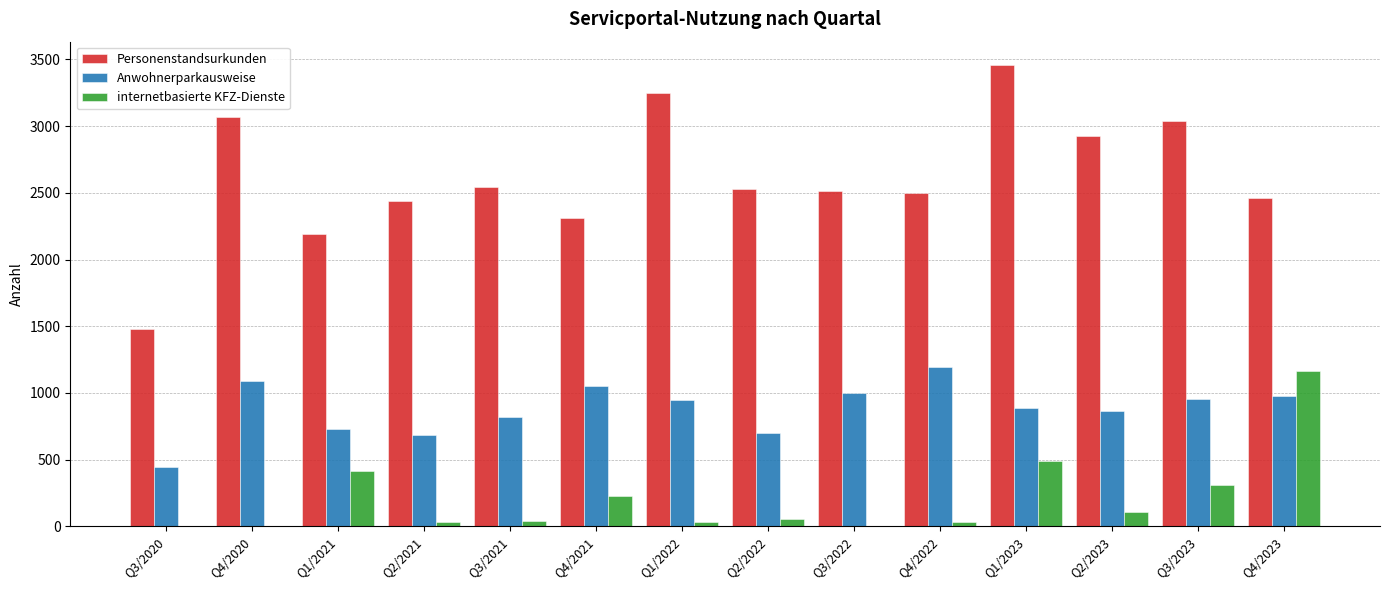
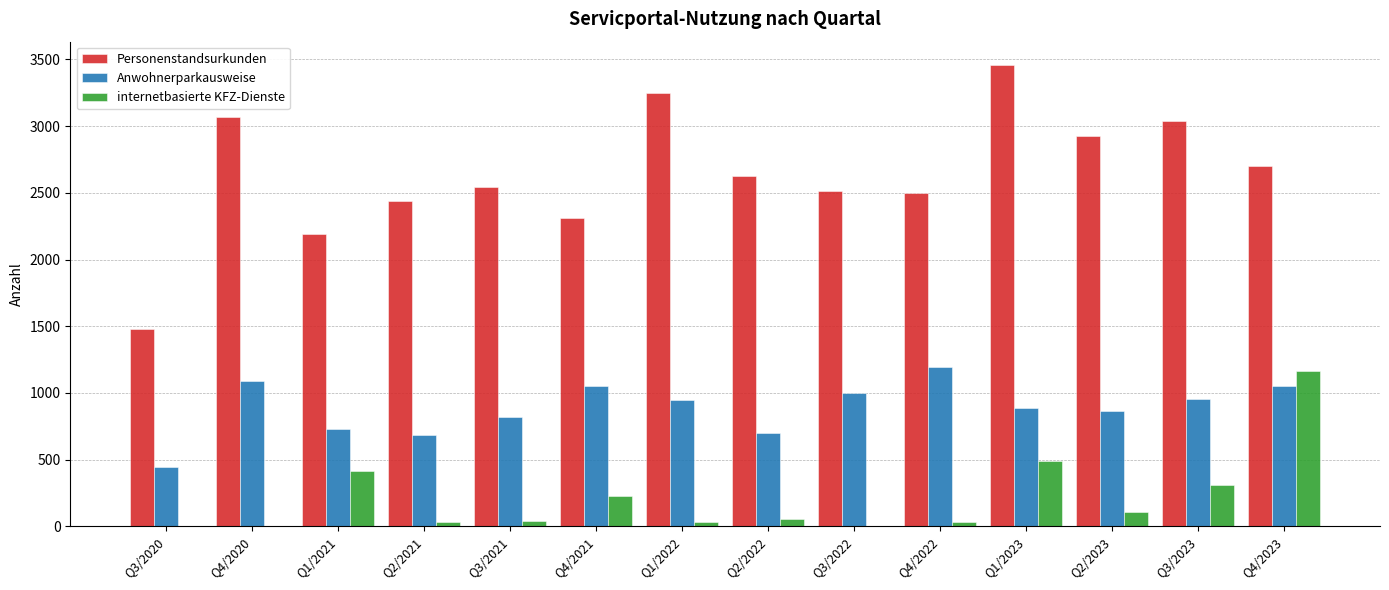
  {
    "Personenstandsurkunden": {
      "Q3/2020": 1480,
      "Q4/2020": 3070,
      "Q1/2021": 2190,
      "Q2/2021": 2440,
      "Q3/2021": 2540,
      "Q4/2021": 2320,
      "Q1/2022": 3250,
-     "Q2/2022": 2530,
+     "Q2/2022": 2620,
      "Q3/2022": 2520,
      "Q4/2022": 2500,
      "Q1/2023": 3460,
      "Q2/2023": 2920,
      "Q3/2023": 3040,
-     "Q4/2023": 2460
+     "Q4/2023": 2700
    },
    "Anwohnerparkausweise": {
      "Q3/2020": 450,
      "Q4/2020": 1090,
      "Q1/2021": 730,
      "Q2/2021": 690,
      "Q3/2021": 820,
      "Q4/2021": 1050,
      "Q1/2022": 950,
      "Q2/2022": 700,
      "Q3/2022": 1000,
      "Q4/2022": 1200,
      "Q1/2023": 890,
      "Q2/2023": 860,
      "Q3/2023": 950,
-     "Q4/2023": 980
+     "Q4/2023": 1060
    },
    "internetbasierte KFZ-Dienste": {
      "Q3/2020": 0,
      "Q4/2020": 0,
      "Q1/2021": 410,
      "Q2/2021": 30,
      "Q3/2021": 40,
      "Q4/2021": 220,
      "Q1/2022": 40,
      "Q2/2022": 60,
      "Q4/2022": 30,
      "Q1/2023": 490,
      "Q2/2023": 110,
      "Q3/2023": 310,
      "Q4/2023": 1170
    }
  }
